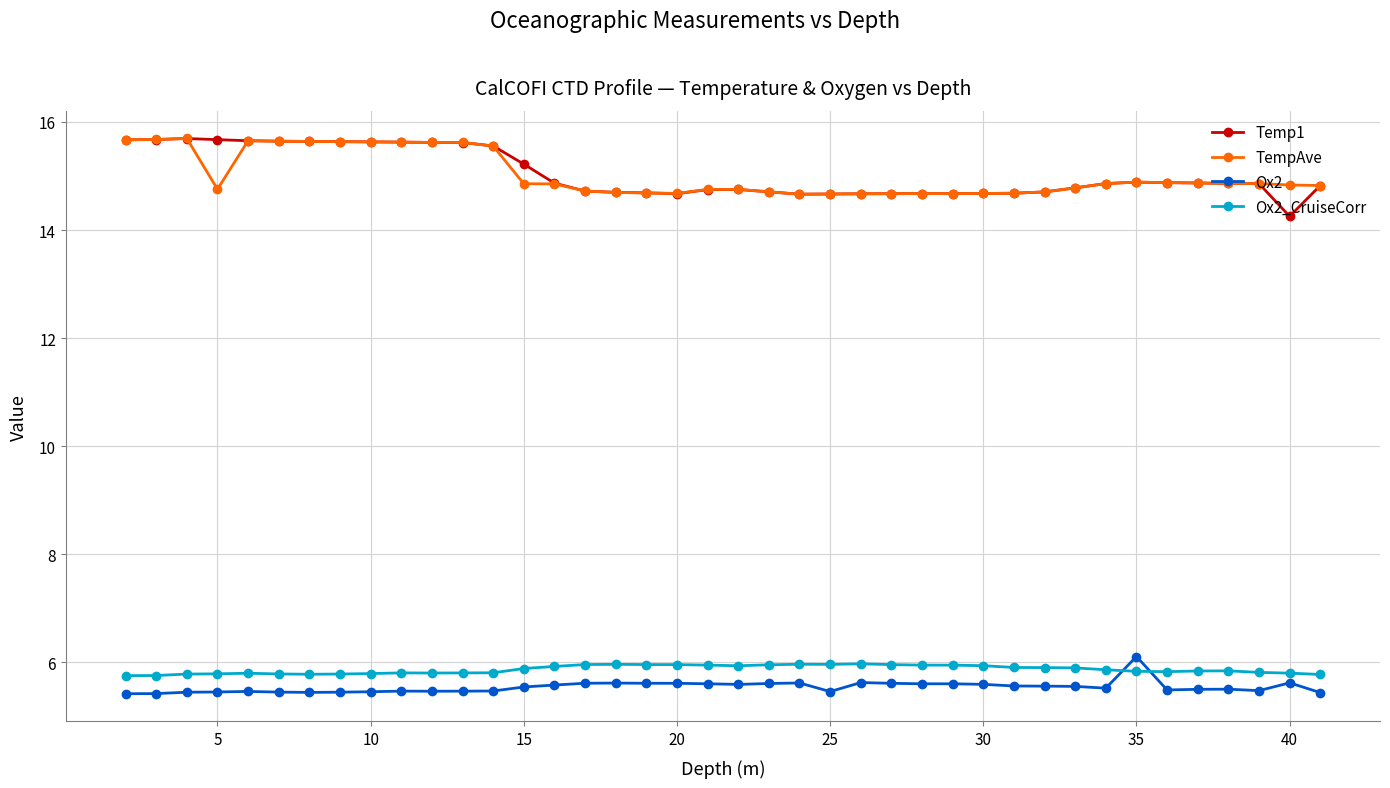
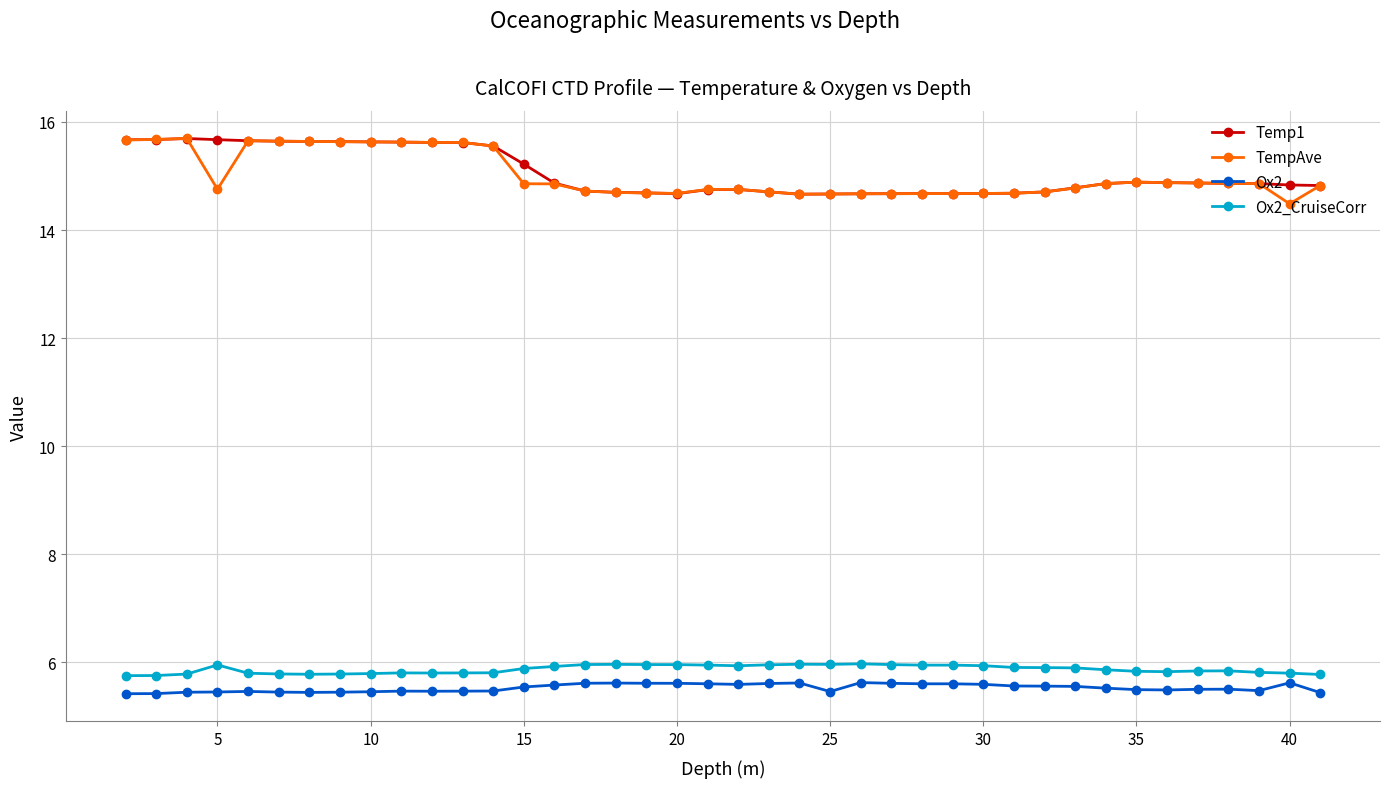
  {
    "Temp1": {
      "5": 15.7,
      "15": 15.2,
-     "40": 14.3
+     "40": 14.8
    },
    "TempAve": {
      "5": 14.8,
      "15": 14.9,
-     "40": 14.8
+     "40": 14.5
    },
    "Ox2": {
      "5": 5.4,
      "10": 5.5,
      "15": 5.5,
      "20": 5.6,
      "25": 5.5,
      "30": 5.6,
-     "35": 6.1,
+     "35": 5.5,
      "40": 5.6
    },
    "Ox2_CruiseCorr": {
-     "5": 5.8,
+     "5": 5.9,
      "10": 5.8,
      "15": 5.9,
      "20": 6.0,
      "25": 6.0,
      "30": 5.9,
      "35": 5.8,
      "40": 5.8
    }
  }
